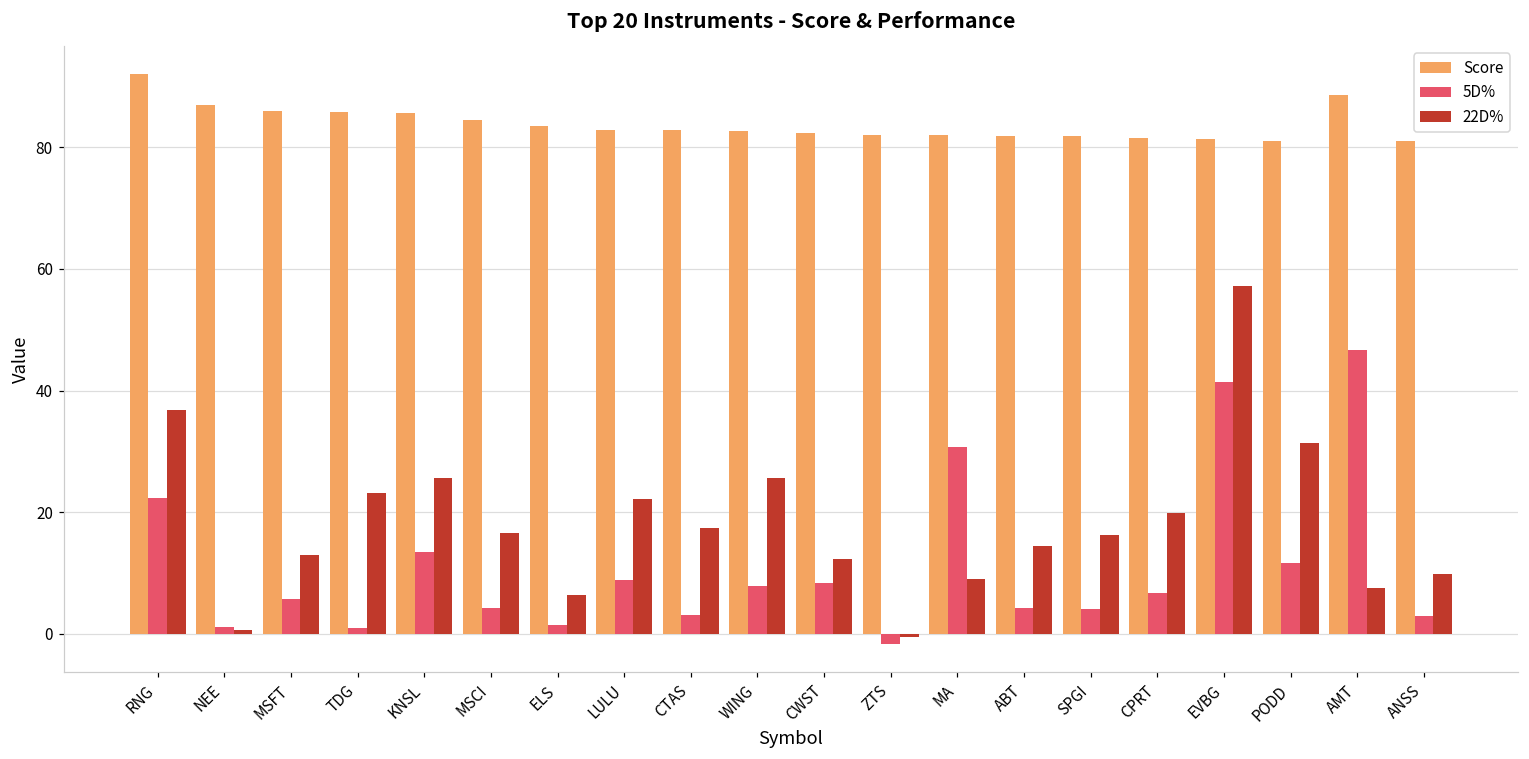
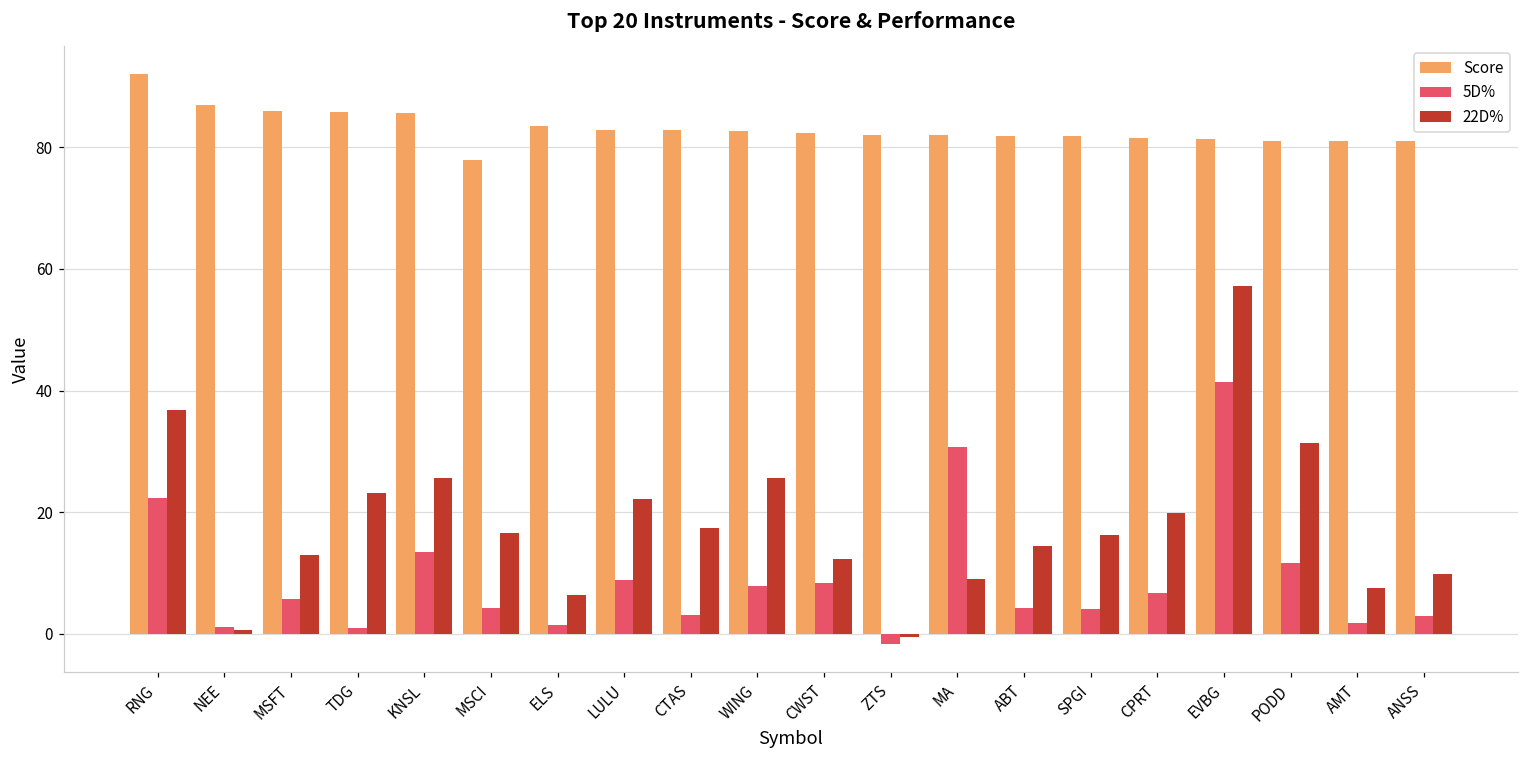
  {
    "Score": {
      "RNG": 92,
      "NEE": 87,
      "MSFT": 86,
      "TDG": 86,
      "KNSL": 86,
-     "MSCI": 85,
+     "MSCI": 78,
      "ELS": 83,
      "LULU": 83,
      "CTAS": 83,
      "WING": 83,
      "CWST": 82,
      "ZTS": 82,
      "MA": 82,
      "ABT": 82,
      "SPGI": 82,
      "CPRT": 81,
      "EVBG": 81,
      "PODD": 81,
-     "AMT": 89,
+     "AMT": 81,
      "ANSS": 81
    },
    "5D%": {
      "RNG": 22,
      "NEE": 1,
      "MSFT": 6,
      "TDG": 1,
      "KNSL": 13,
      "MSCI": 4,
      "ELS": 1,
      "LULU": 9,
      "CTAS": 3,
      "WING": 8,
      "CWST": 8,
      "ZTS": -2,
      "MA": 31,
      "ABT": 4,
      "SPGI": 4,
      "CPRT": 7,
      "EVBG": 41,
      "PODD": 12,
-     "AMT": 47,
+     "AMT": 2,
      "ANSS": 3
    },
    "22D%": {
      "RNG": 37,
      "NEE": 1,
      "MSFT": 13,
      "TDG": 23,
      "KNSL": 26,
      "MSCI": 17,
      "ELS": 6,
      "LULU": 22,
      "CTAS": 17,
      "WING": 26,
      "CWST": 12,
      "ZTS": -1,
      "MA": 9,
      "ABT": 14,
      "SPGI": 16,
      "CPRT": 20,
      "EVBG": 57,
      "PODD": 31,
      "AMT": 7,
      "ANSS": 10
    }
  }
